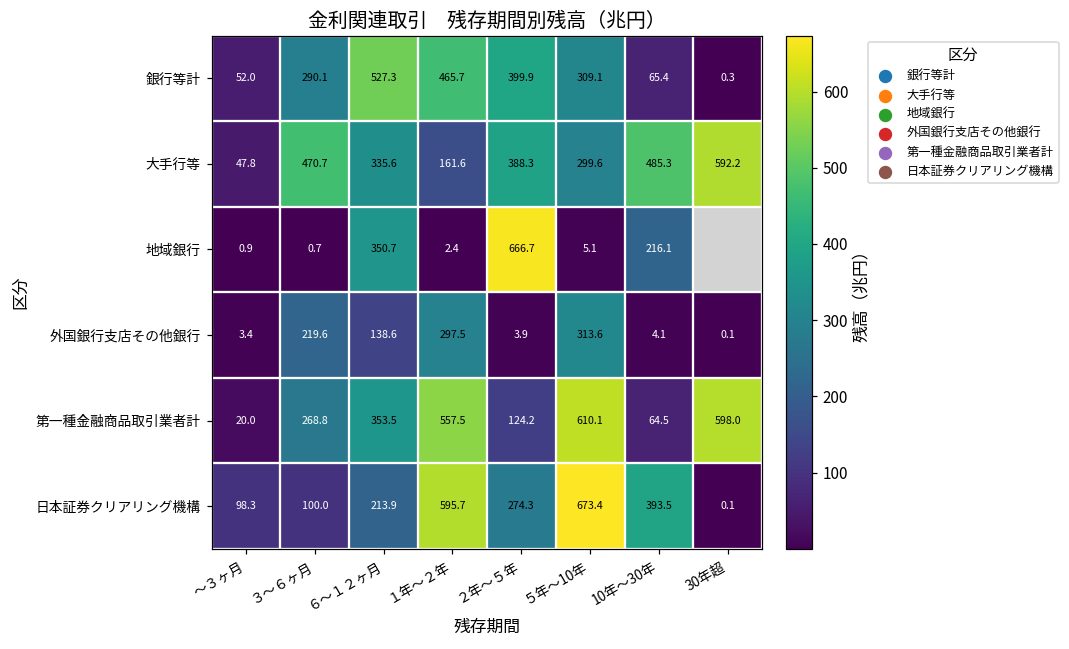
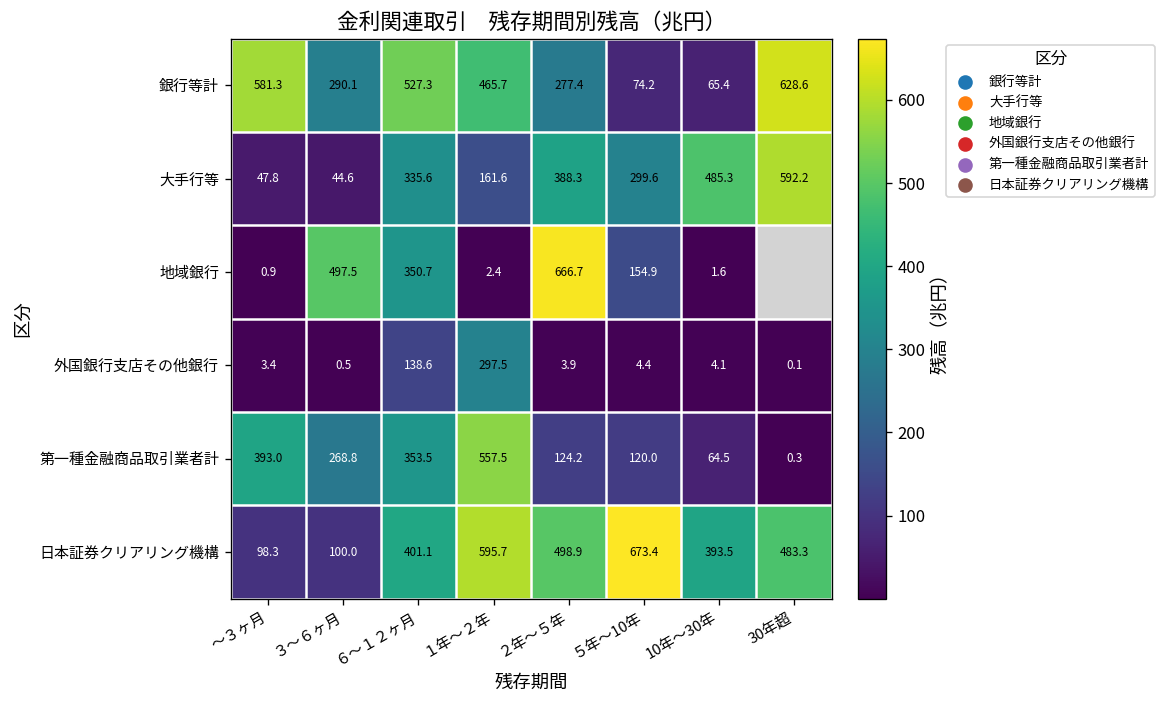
  {
    "銀行等計": {
-     "～３ヶ月": 52.0,
+     "～３ヶ月": 581.3,
      "３～６ヶ月": 290.1,
      "６～１２ヶ月": 527.3,
      "１年～２年": 465.7,
-     "２年～５年": 399.9,
-     "５年～10年": 309.1,
+     "２年～５年": 277.4,
+     "５年～10年": 74.2,
      "10年～30年": 65.4,
-     "30年超": 0.3
+     "30年超": 628.6
    },
    "大手行等": {
      "～３ヶ月": 47.8,
-     "３～６ヶ月": 470.7,
+     "３～６ヶ月": 44.6,
      "６～１２ヶ月": 335.6,
      "１年～２年": 161.6,
      "２年～５年": 388.3,
      "５年～10年": 299.6,
      "10年～30年": 485.3,
      "30年超": 592.2
    },
    "地域銀行": {
      "～３ヶ月": 0.9,
-     "３～６ヶ月": 0.7,
+     "３～６ヶ月": 497.5,
      "６～１２ヶ月": 350.7,
      "１年～２年": 2.4,
      "２年～５年": 666.7,
-     "５年～10年": 5.1,
-     "10年～30年": 216.1
+     "５年～10年": 154.9,
+     "10年～30年": 1.6
    },
    "外国銀行支店その他銀行": {
      "～３ヶ月": 3.4,
-     "３～６ヶ月": 219.6,
+     "３～６ヶ月": 0.5,
      "６～１２ヶ月": 138.6,
      "１年～２年": 297.5,
      "２年～５年": 3.9,
-     "５年～10年": 313.6,
+     "５年～10年": 4.4,
      "10年～30年": 4.1,
      "30年超": 0.1
    },
    "第一種金融商品取引業者計": {
-     "～３ヶ月": 20.0,
+     "～３ヶ月": 393.0,
      "３～６ヶ月": 268.8,
      "６～１２ヶ月": 353.5,
      "１年～２年": 557.5,
      "２年～５年": 124.2,
-     "５年～10年": 610.1,
+     "５年～10年": 120.0,
      "10年～30年": 64.5,
-     "30年超": 598.0
+     "30年超": 0.3
    },
    "日本証券クリアリング機構": {
      "～３ヶ月": 98.3,
      "３～６ヶ月": 100.0,
-     "６～１２ヶ月": 213.9,
+     "６～１２ヶ月": 401.1,
      "１年～２年": 595.7,
-     "２年～５年": 274.3,
+     "２年～５年": 498.9,
      "５年～10年": 673.4,
      "10年～30年": 393.5,
-     "30年超": 0.1
+     "30年超": 483.3
    }
  }
